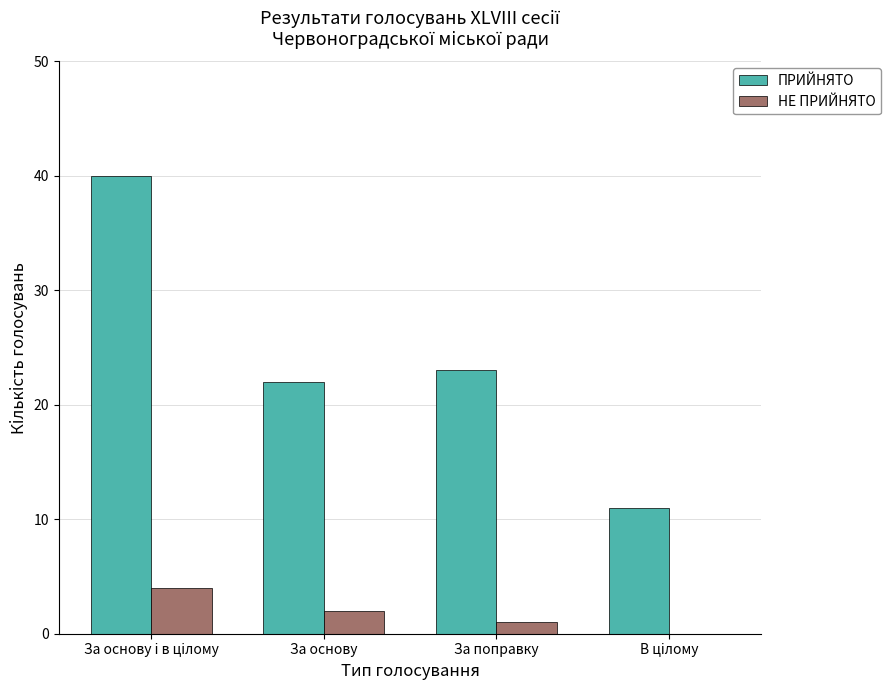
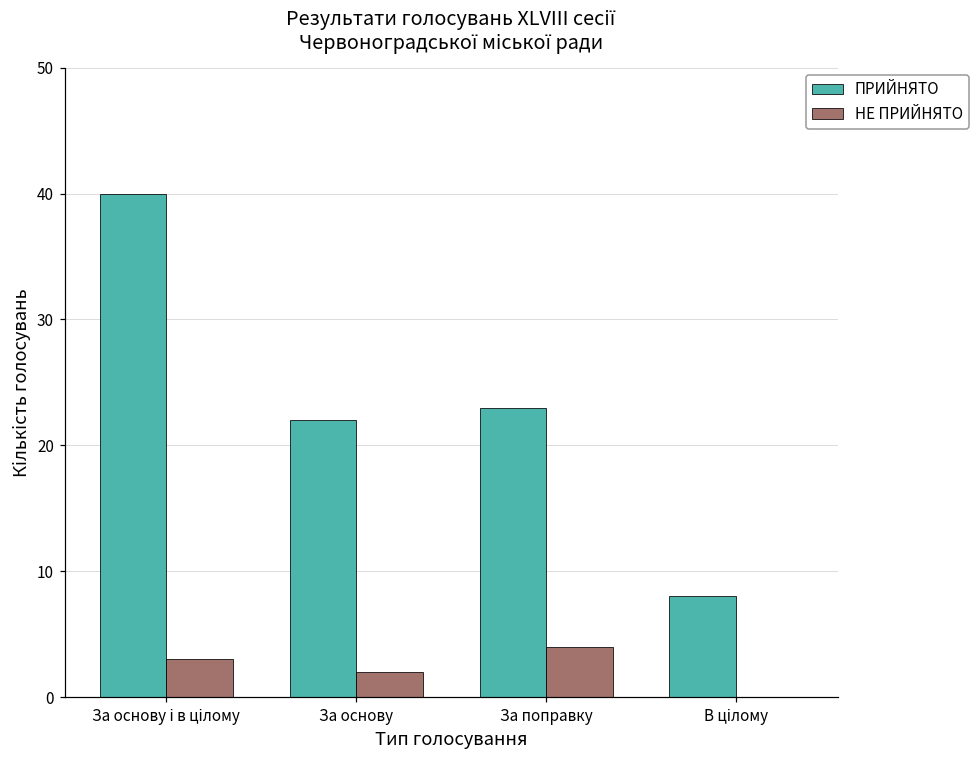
  {
    "ПРИЙНЯТО": {
      "За основу і в цілому": 40,
      "За основу": 22,
      "За поправку": 23,
-     "В цілому": 11
+     "В цілому": 8
    },
    "НЕ ПРИЙНЯТО": {
-     "За основу і в цілому": 4,
+     "За основу і в цілому": 3,
      "За основу": 2,
-     "За поправку": 1,
+     "За поправку": 4,
      "В цілому": 0
    }
  }
